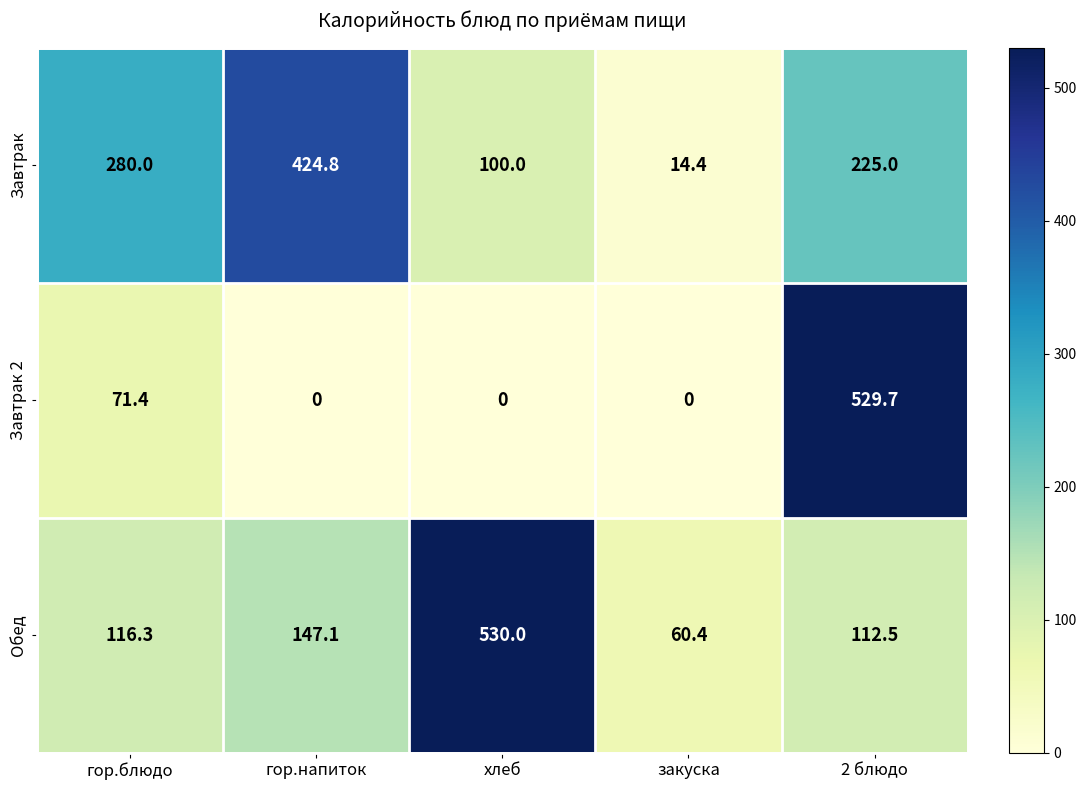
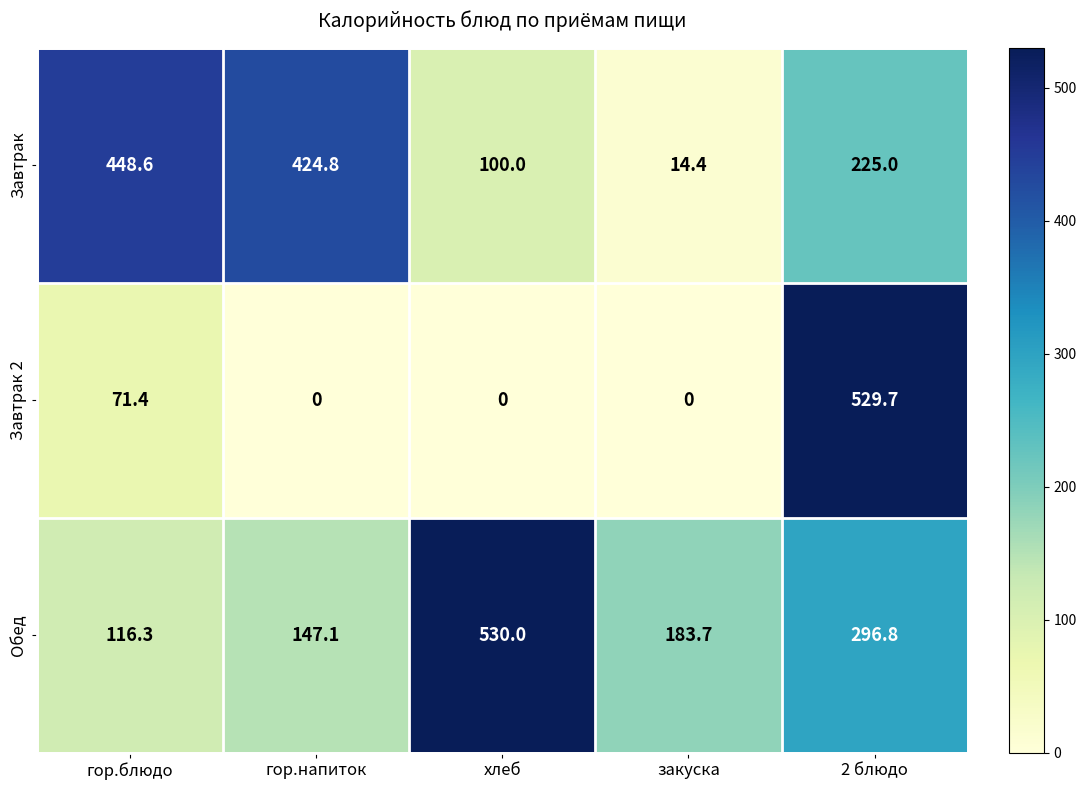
  {
    "Завтрак": {
-     "гор.блюдо": 280.0,
+     "гор.блюдо": 448.6,
      "гор.напиток": 424.8,
      "хлеб": 100.0,
      "закуска": 14.4,
      "2 блюдо": 225.0
    },
    "Завтрак 2": {
      "гор.блюдо": 71.4,
      "гор.напиток": 0,
      "хлеб": 0,
      "закуска": 0,
      "2 блюдо": 529.7
    },
    "Обед": {
      "гор.блюдо": 116.3,
      "гор.напиток": 147.1,
      "хлеб": 530.0,
-     "закуска": 60.4,
-     "2 блюдо": 112.5
+     "закуска": 183.7,
+     "2 блюдо": 296.8
    }
  }
